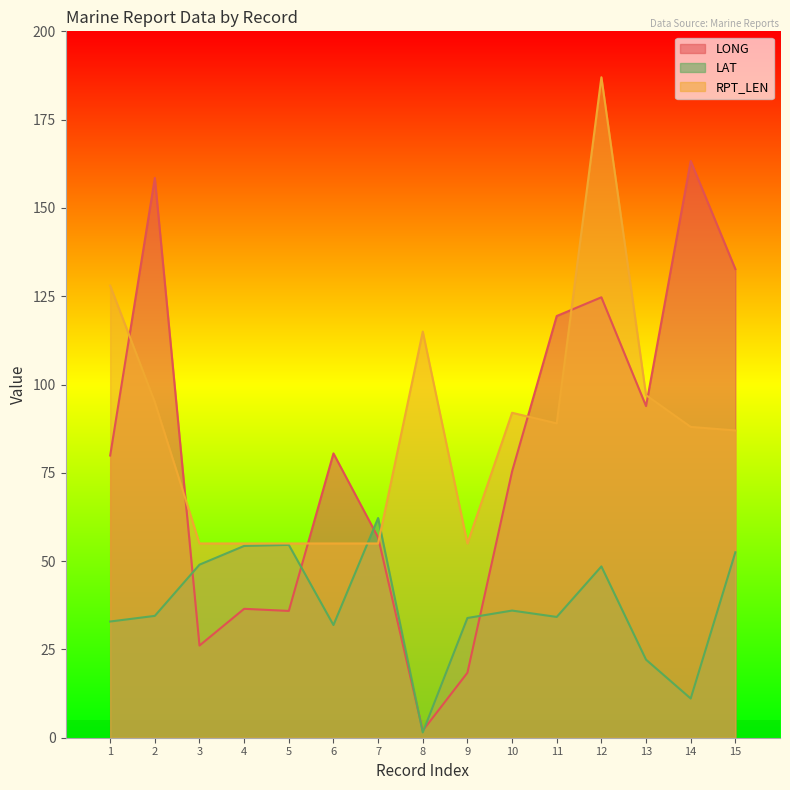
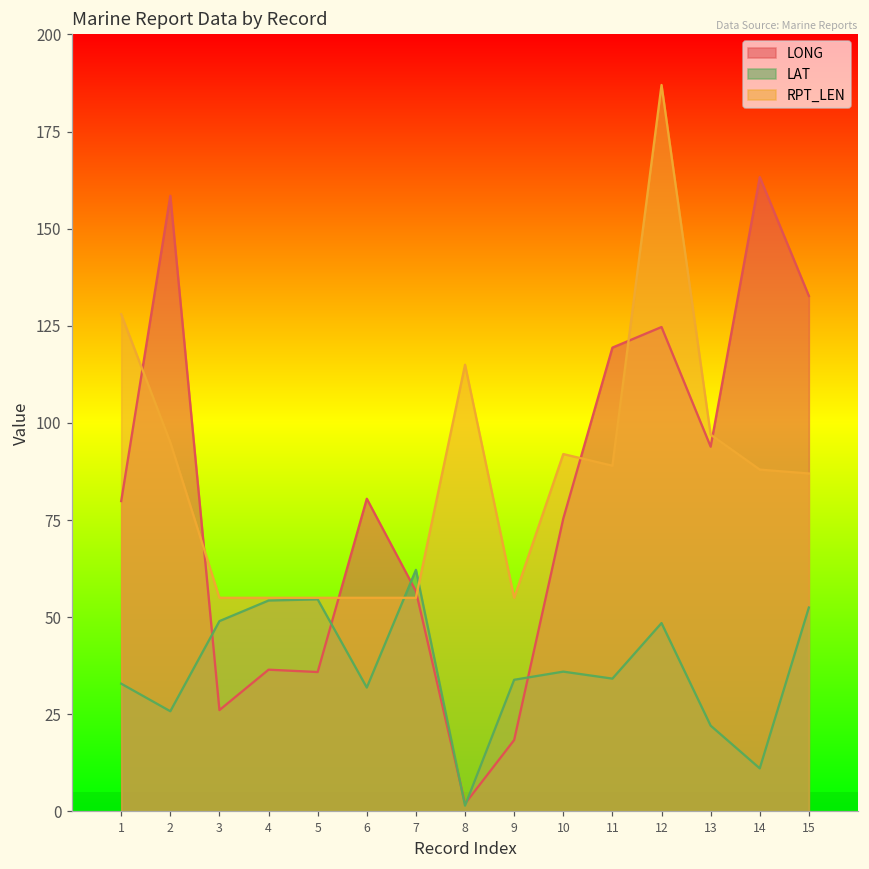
  {
    "LONG": {
      "1": 80,
      "2": 159,
      "3": 26,
      "4": 37,
      "5": 36,
      "6": 81,
      "7": 57,
      "9": 18,
      "10": 75,
      "11": 119,
      "12": 125,
      "13": 94,
      "14": 163,
      "15": 133
    },
    "LAT": {
      "1": 33,
-     "2": 35,
+     "2": 26,
      "3": 49,
      "6": 32,
      "7": 62,
      "9": 34,
      "10": 36,
      "11": 34,
      "12": 49,
      "13": 22,
      "14": 11,
      "15": 53
    },
    "RPT_LEN": {
      "1": 128,
      "2": 95,
      "3": 55,
      "6": 55,
      "7": 55,
      "8": 115,
      "9": 55,
      "10": 92,
      "11": 89,
      "12": 187,
      "13": 97,
      "14": 88,
      "15": 87
    }
  }
